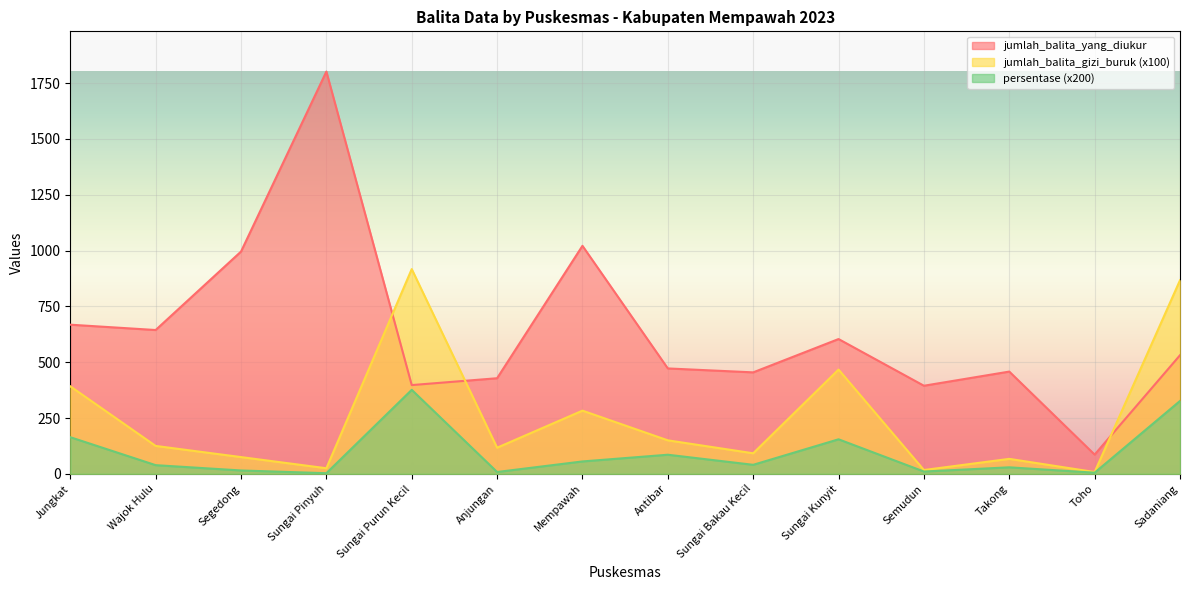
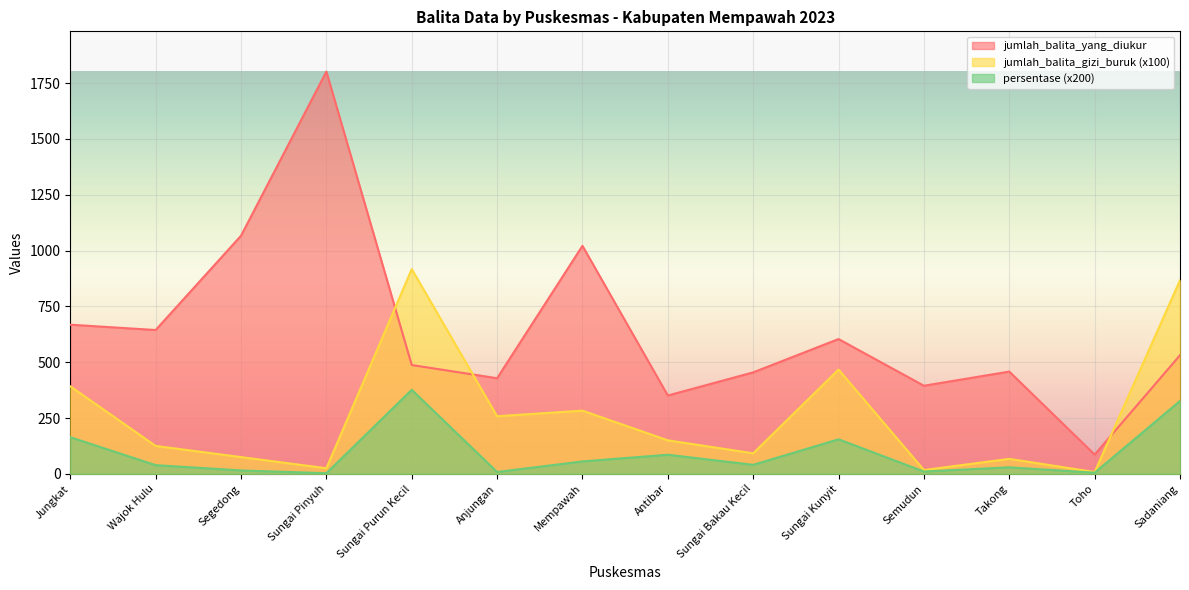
  {
    "jumlah_balita_yang_diukur": {
      "Jungkat": 670,
      "Wajok Hulu": 640,
-     "Segedong": 1000,
+     "Segedong": 1070,
      "Sungai Pinyuh": 1800,
-     "Sungai Purun Kecil": 400,
+     "Sungai Purun Kecil": 490,
      "Anjungan": 430,
      "Mempawah": 1020,
-     "Antibar": 470,
+     "Antibar": 350,
      "Sungai Bakau Kecil": 450,
      "Sungai Kunyit": 600,
      "Semudun": 390,
      "Takong": 460,
      "Toho": 90,
      "Sadaniang": 530
    },
    "jumlah_balita_gizi_buruk (x100)": {
      "Jungkat": 390,
      "Wajok Hulu": 130,
      "Segedong": 80,
      "Sungai Pinyuh": 30,
      "Sungai Purun Kecil": 920,
-     "Anjungan": 120,
+     "Anjungan": 260,
      "Mempawah": 280,
      "Antibar": 150,
      "Sungai Bakau Kecil": 90,
      "Sungai Kunyit": 470,
      "Takong": 70,
      "Sadaniang": 870
    },
    "persentase (x200)": {
      "Jungkat": 160,
      "Wajok Hulu": 40,
      "Segedong": 20,
      "Sungai Pinyuh": 0,
      "Sungai Purun Kecil": 380,
      "Anjungan": 10,
      "Mempawah": 60,
      "Antibar": 90,
      "Sungai Bakau Kecil": 40,
      "Sungai Kunyit": 150,
      "Takong": 30,
      "Sadaniang": 330
    }
  }
